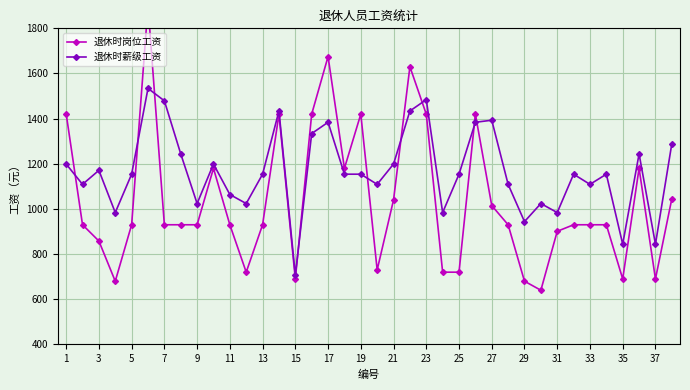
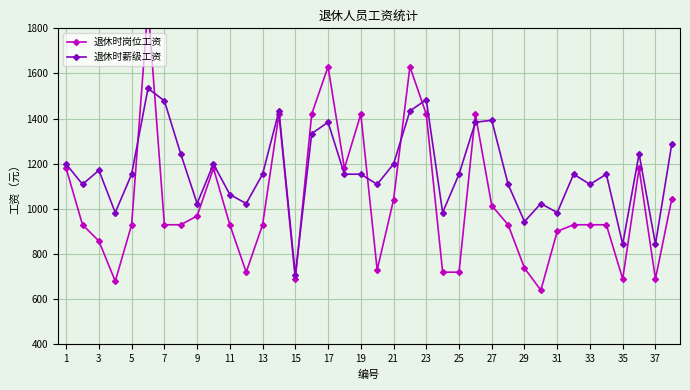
  {
    "退休时岗位工资": {
-     "1": 1420,
+     "1": 1180,
      "3": 860,
      "5": 930,
      "7": 930,
-     "9": 930,
+     "9": 970,
      "11": 930,
      "13": 930,
      "15": 690,
-     "17": 1680,
+     "17": 1630,
      "19": 1420,
      "21": 1040,
      "23": 1420,
      "25": 720,
      "27": 1020,
-     "29": 680,
+     "29": 740,
      "31": 900,
      "33": 930,
      "35": 690,
      "37": 690
    },
    "退休时薪级工资": {
      "1": 1200,
      "3": 1170,
      "5": 1150,
      "7": 1480,
      "9": 1020,
      "11": 1060,
      "13": 1150,
      "15": 710,
      "17": 1380,
      "19": 1150,
      "21": 1200,
      "23": 1480,
      "25": 1150,
      "27": 1390,
      "29": 940,
      "31": 980,
      "33": 1110,
      "35": 840,
      "37": 840
    }
  }
